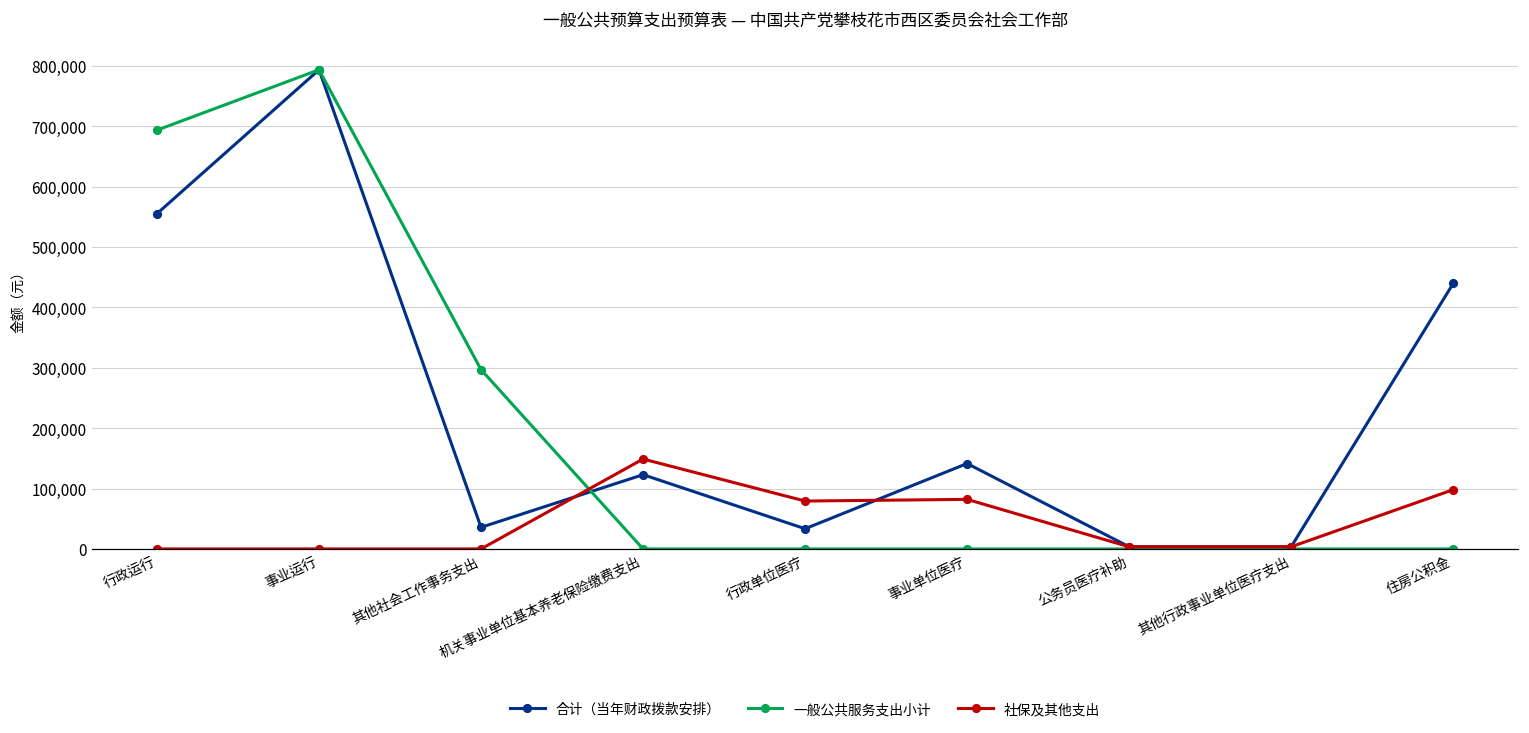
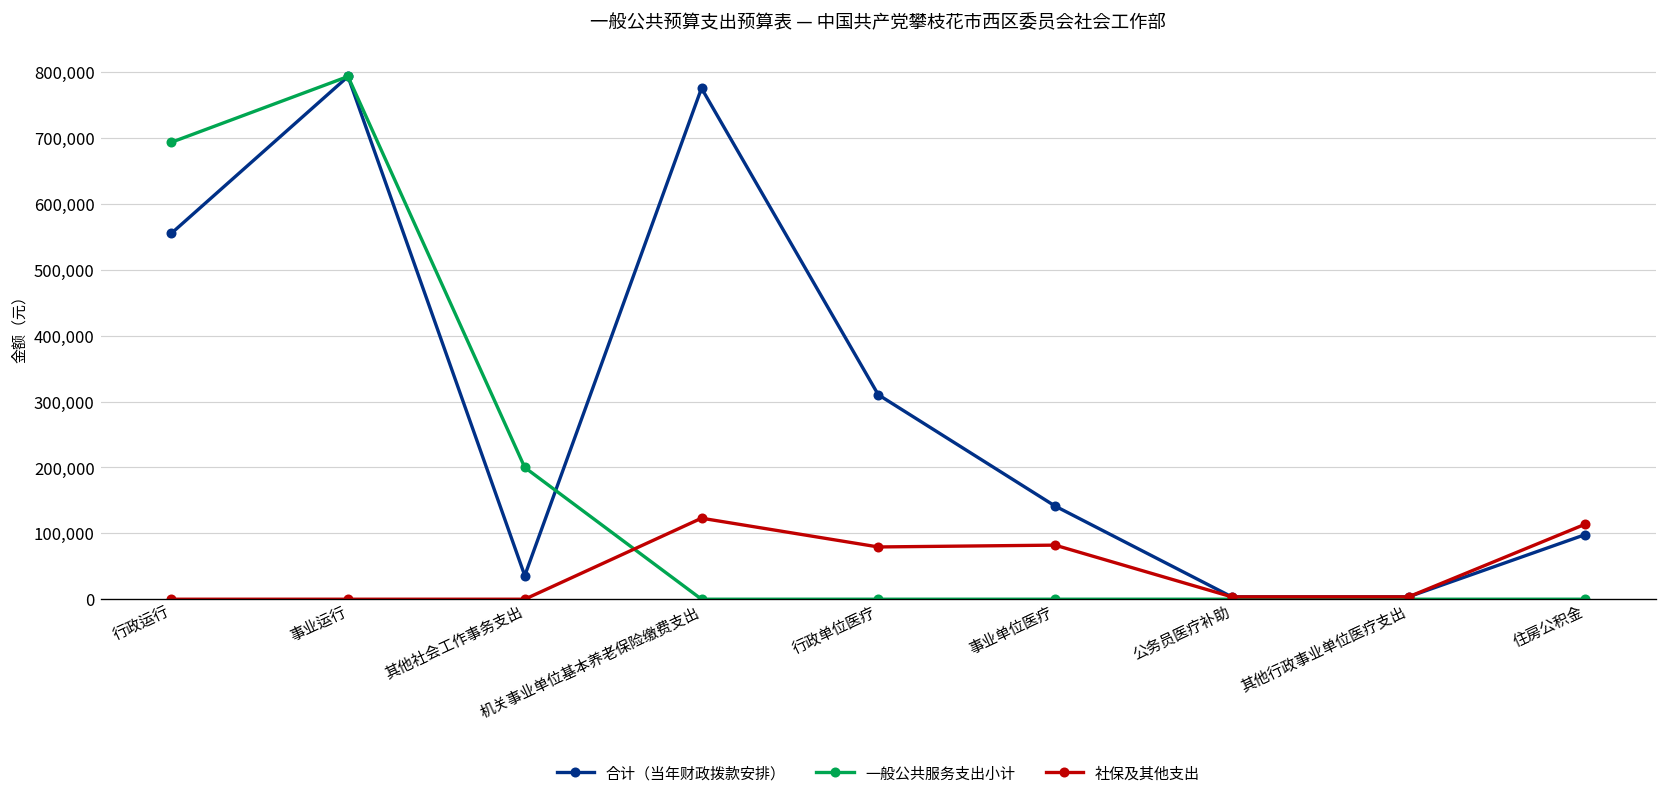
  {
    "合计（当年财政拨款安排）": {
      "行政运行": "560,000",
      "其他社会工作事务支出": "40,000",
-     "机关事业单位基本养老保险缴费支出": "120,000",
-     "行政单位医疗": "30,000",
+     "机关事业单位基本养老保险缴费支出": "780,000",
+     "行政单位医疗": "310,000",
      "事业单位医疗": "140,000",
-     "住房公积金": "440,000"
+     "住房公积金": "100,000"
    },
    "一般公共服务支出小计": {
      "行政运行": "690,000",
-     "其他社会工作事务支出": "300,000",
+     "其他社会工作事务支出": "200,000",
      "机关事业单位基本养老保险缴费支出": "0",
      "行政单位医疗": "0",
      "事业单位医疗": "0",
      "住房公积金": "0"
    },
    "社保及其他支出": {
      "行政运行": "0",
      "事业运行": "0",
      "其他社会工作事务支出": "0",
-     "机关事业单位基本养老保险缴费支出": "150,000",
+     "机关事业单位基本养老保险缴费支出": "120,000",
      "行政单位医疗": "80,000",
      "事业单位医疗": "80,000",
-     "住房公积金": "100,000"
+     "住房公积金": "110,000"
    }
  }
